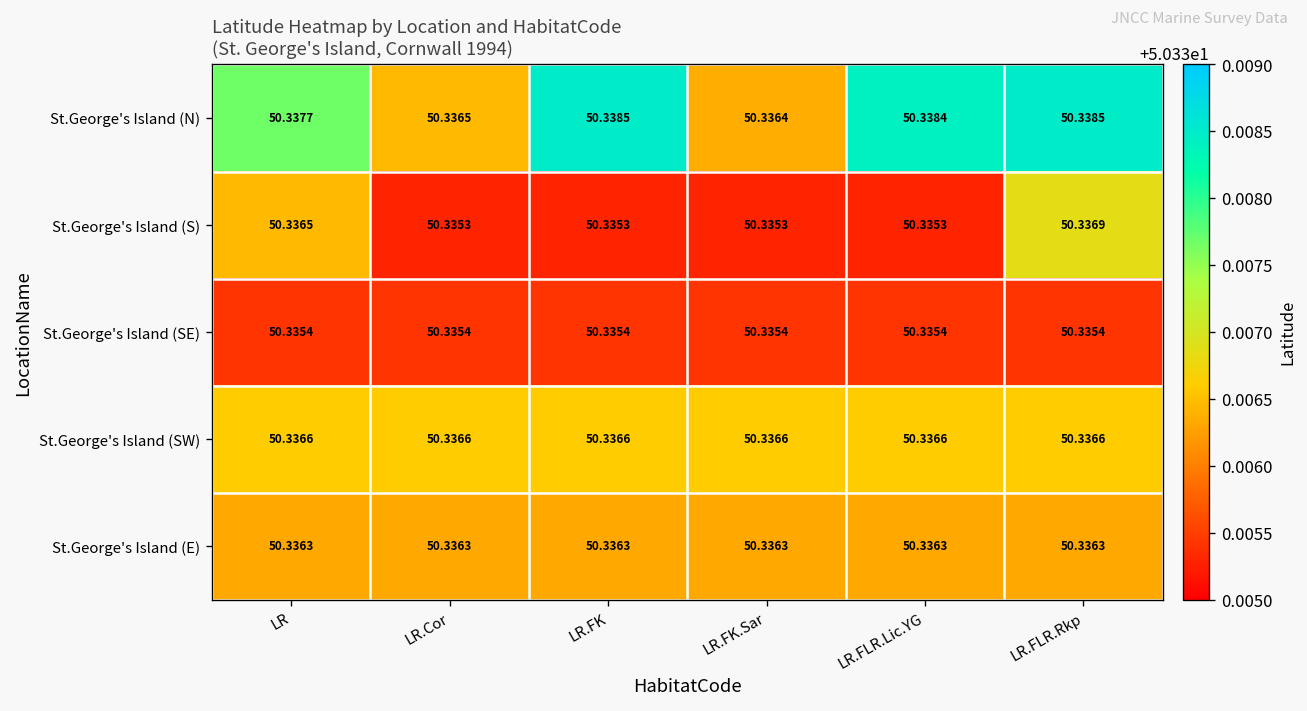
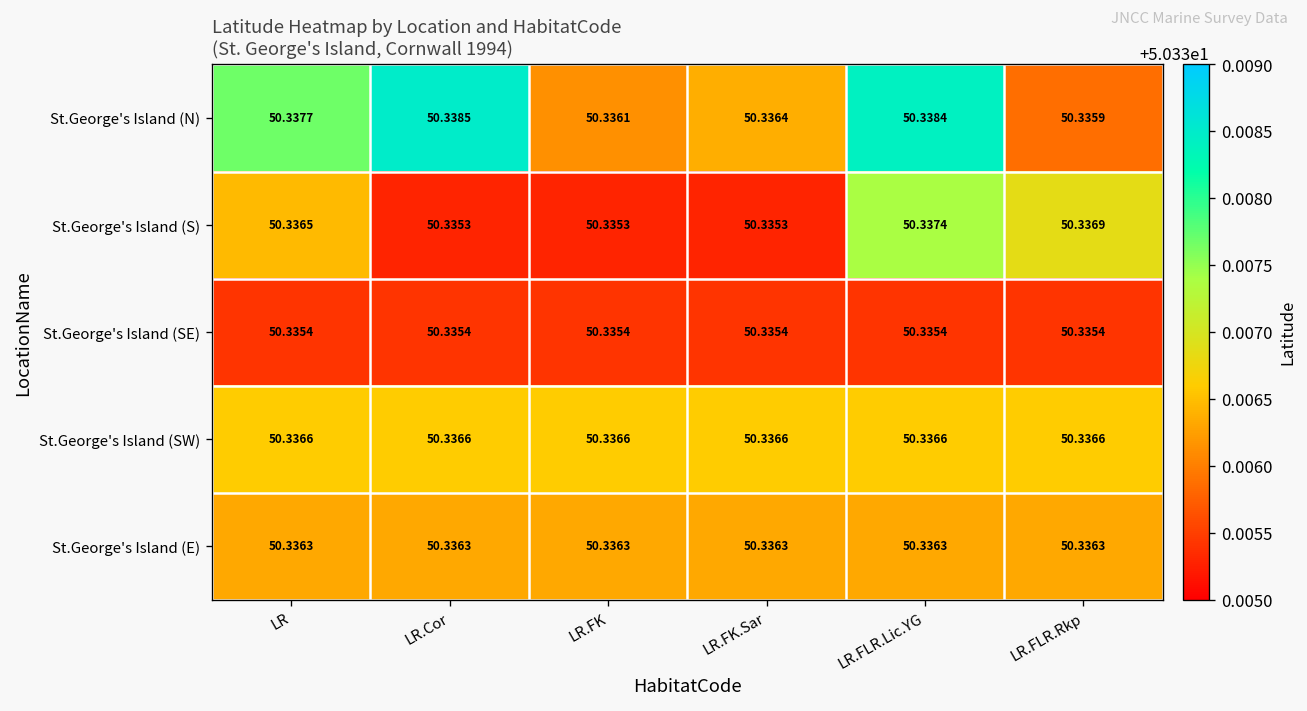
  {
    "St.George's Island (N)": {
      "LR": 50.3377,
-     "LR.Cor": 50.3365,
-     "LR.FK": 50.3385,
+     "LR.Cor": 50.3385,
+     "LR.FK": 50.3361,
      "LR.FK.Sar": 50.3364,
      "LR.FLR.Lic.YG": 50.3384,
-     "LR.FLR.Rkp": 50.3385
+     "LR.FLR.Rkp": 50.3359
    },
    "St.George's Island (S)": {
      "LR": 50.3365,
      "LR.Cor": 50.3353,
      "LR.FK": 50.3353,
      "LR.FK.Sar": 50.3353,
-     "LR.FLR.Lic.YG": 50.3353,
+     "LR.FLR.Lic.YG": 50.3374,
      "LR.FLR.Rkp": 50.3369
    },
    "St.George's Island (SE)": {
      "LR": 50.3354,
      "LR.Cor": 50.3354,
      "LR.FK": 50.3354,
      "LR.FK.Sar": 50.3354,
      "LR.FLR.Lic.YG": 50.3354,
      "LR.FLR.Rkp": 50.3354
    },
    "St.George's Island (SW)": {
      "LR": 50.3366,
      "LR.Cor": 50.3366,
      "LR.FK": 50.3366,
      "LR.FK.Sar": 50.3366,
      "LR.FLR.Lic.YG": 50.3366,
      "LR.FLR.Rkp": 50.3366
    },
    "St.George's Island (E)": {
      "LR": 50.3363,
      "LR.Cor": 50.3363,
      "LR.FK": 50.3363,
      "LR.FK.Sar": 50.3363,
      "LR.FLR.Lic.YG": 50.3363,
      "LR.FLR.Rkp": 50.3363
    }
  }
